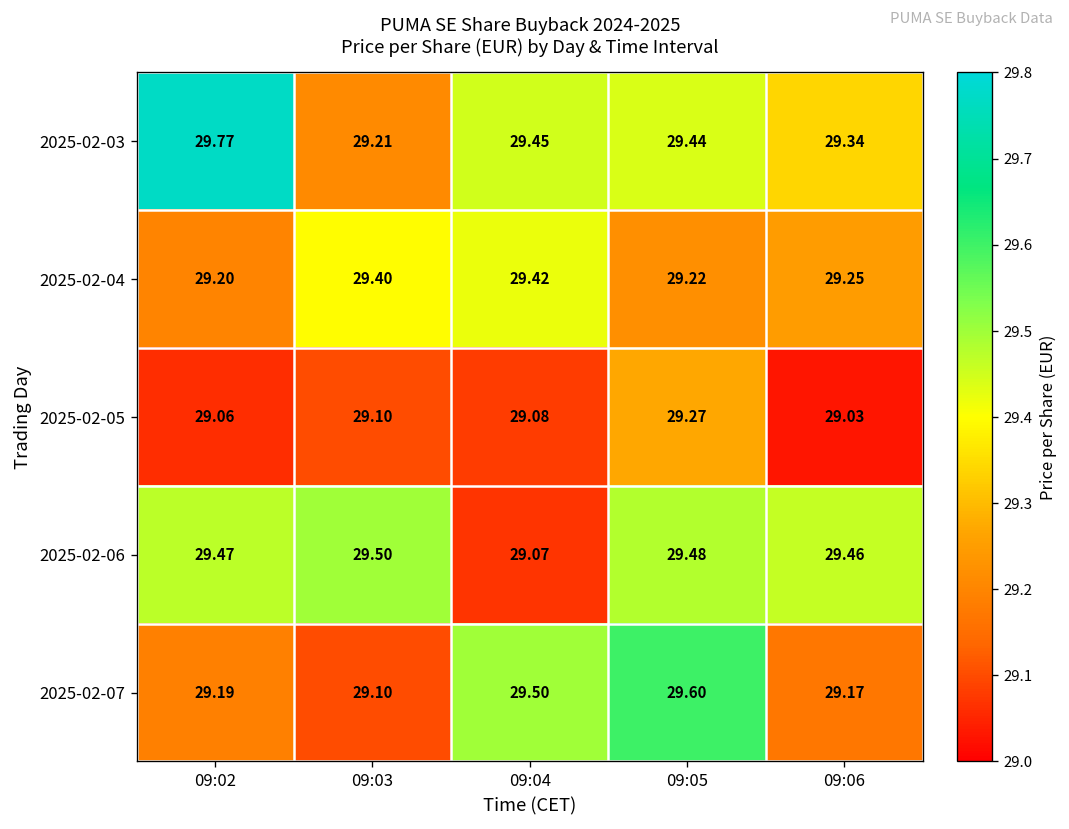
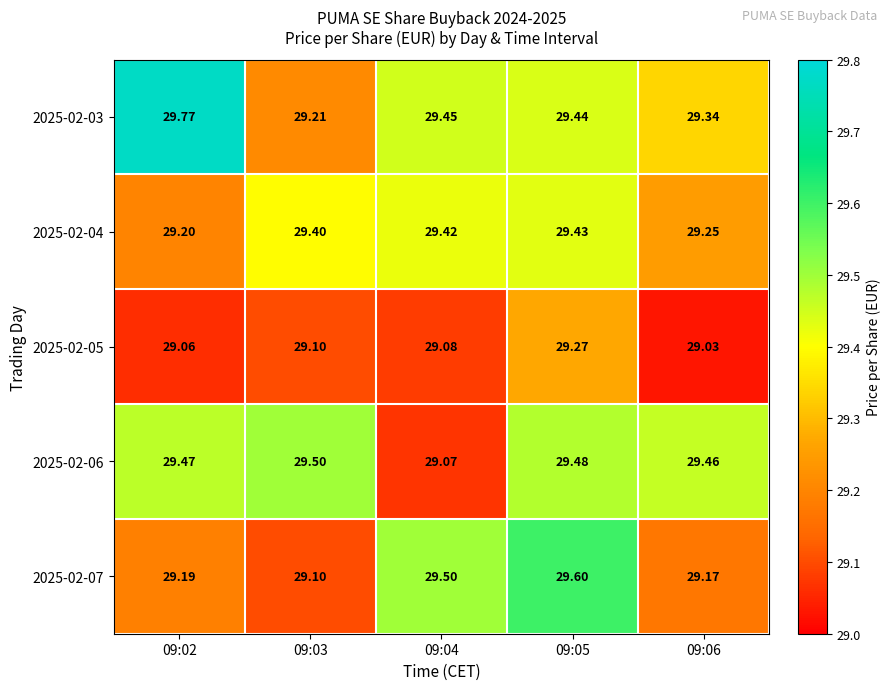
  {
    "2025-02-03": {
      "09:02": 29.77,
      "09:03": 29.21,
      "09:04": 29.45,
      "09:05": 29.44,
      "09:06": 29.34
    },
    "2025-02-04": {
      "09:02": 29.20,
      "09:03": 29.40,
      "09:04": 29.42,
-     "09:05": 29.22,
+     "09:05": 29.43,
      "09:06": 29.25
    },
    "2025-02-05": {
      "09:02": 29.06,
      "09:03": 29.10,
      "09:04": 29.08,
      "09:05": 29.27,
      "09:06": 29.03
    },
    "2025-02-06": {
      "09:02": 29.47,
      "09:03": 29.50,
      "09:04": 29.07,
      "09:05": 29.48,
      "09:06": 29.46
    },
    "2025-02-07": {
      "09:02": 29.19,
      "09:03": 29.10,
      "09:04": 29.50,
      "09:05": 29.60,
      "09:06": 29.17
    }
  }
